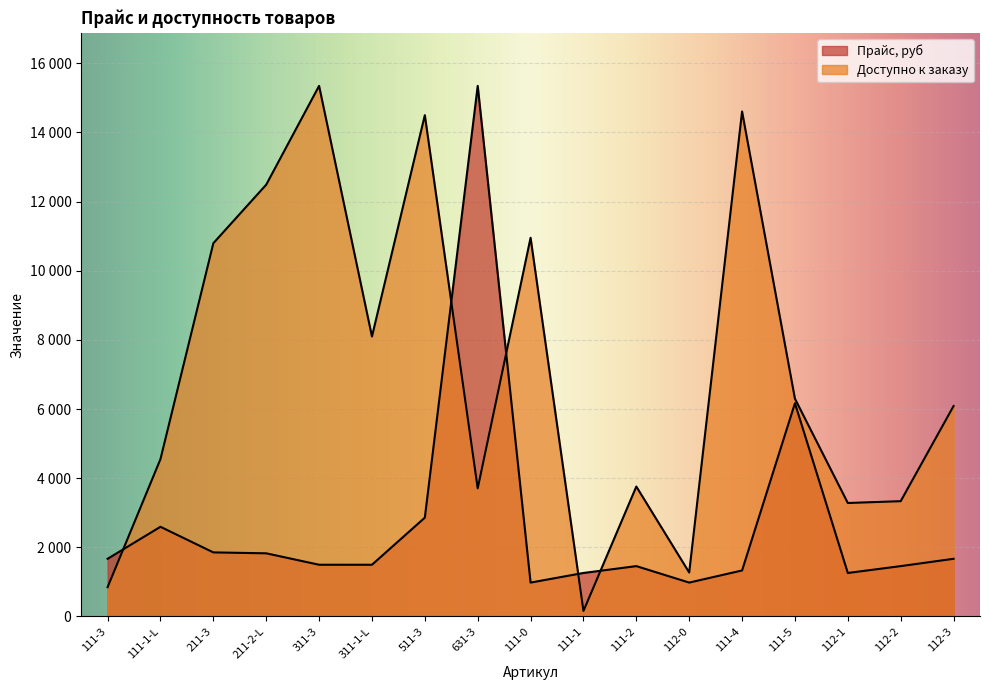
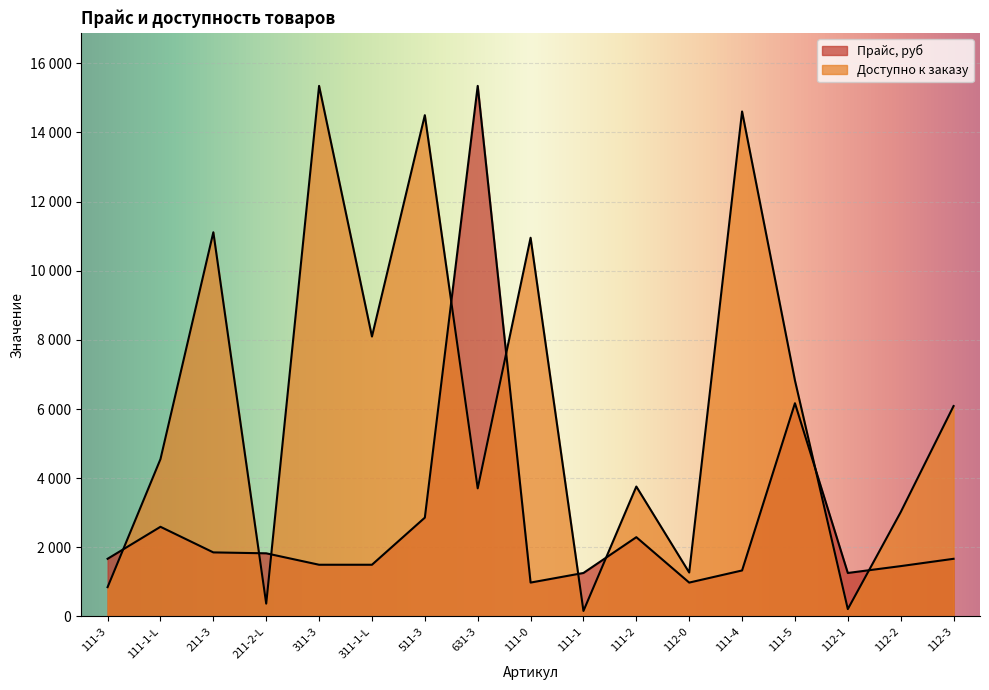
  {
    "Прайс, руб": {
      "111-3": 1700,
      "111-1-L": 2600,
      "211-3": 1900,
      "211-2-L": 1800,
      "311-3": 1500,
      "311-1-L": 1500,
      "511-3": 2900,
      "631-3": 15300,
      "111-0": 1000,
      "111-1": 1300,
-     "111-2": 1500,
+     "111-2": 2300,
      "112-0": 1000,
      "111-4": 1300,
      "111-5": 6200,
      "112-1": 1300,
      "112-2": 1500,
      "112-3": 1700
    },
    "Доступно к заказу": {
      "111-3": 800,
      "111-1-L": 4600,
-     "211-3": 10800,
-     "211-2-L": 12500,
+     "211-3": 11100,
+     "211-2-L": 400,
      "311-3": 15300,
      "311-1-L": 8100,
      "511-3": 14500,
      "631-3": 3700,
      "111-0": 11000,
      "111-1": 200,
      "111-2": 3800,
      "112-0": 1300,
      "111-4": 14600,
-     "111-5": 6300,
-     "112-1": 3300,
-     "112-2": 3300,
+     "111-5": 6800,
+     "112-1": 200,
+     "112-2": 3000,
      "112-3": 6100
    }
  }
